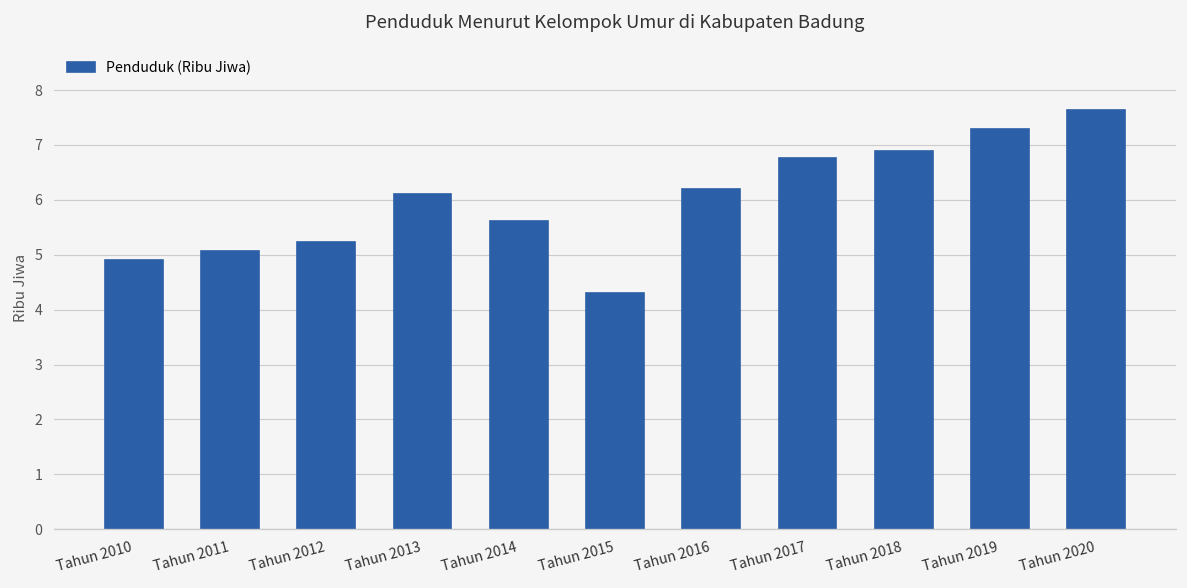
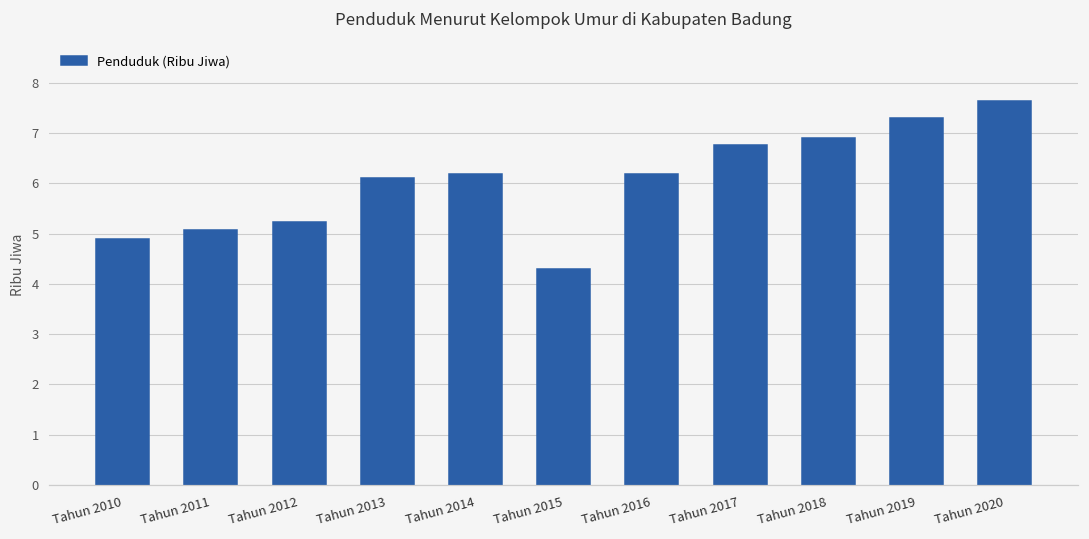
  {
    "Tahun 2010": 4.9,
    "Tahun 2011": 5.1,
    "Tahun 2012": 5.2,
    "Tahun 2013": 6.1,
-   "Tahun 2014": 5.6,
+   "Tahun 2014": 6.2,
    "Tahun 2015": 4.3,
    "Tahun 2016": 6.2,
    "Tahun 2017": 6.8,
    "Tahun 2018": 6.9,
    "Tahun 2019": 7.3,
    "Tahun 2020": 7.6
  }
